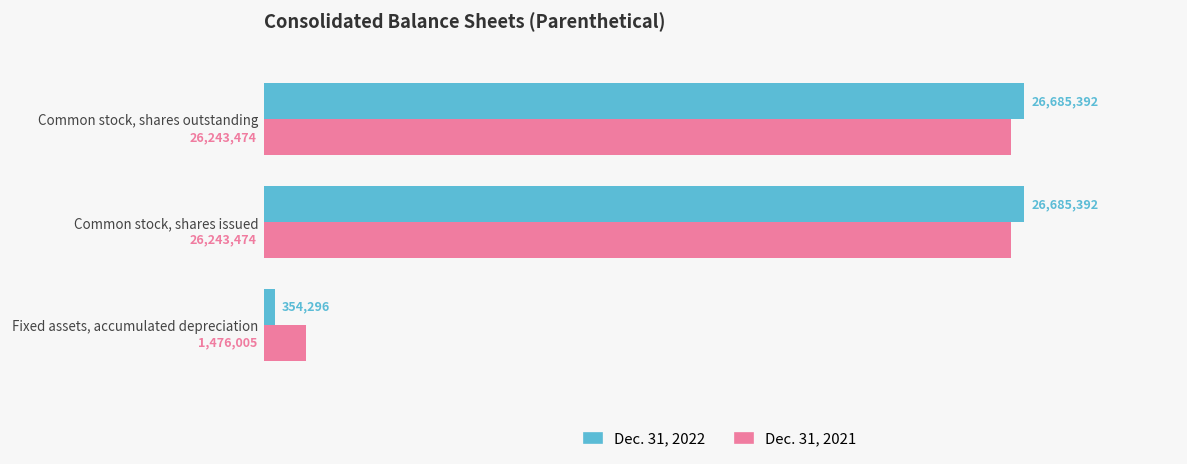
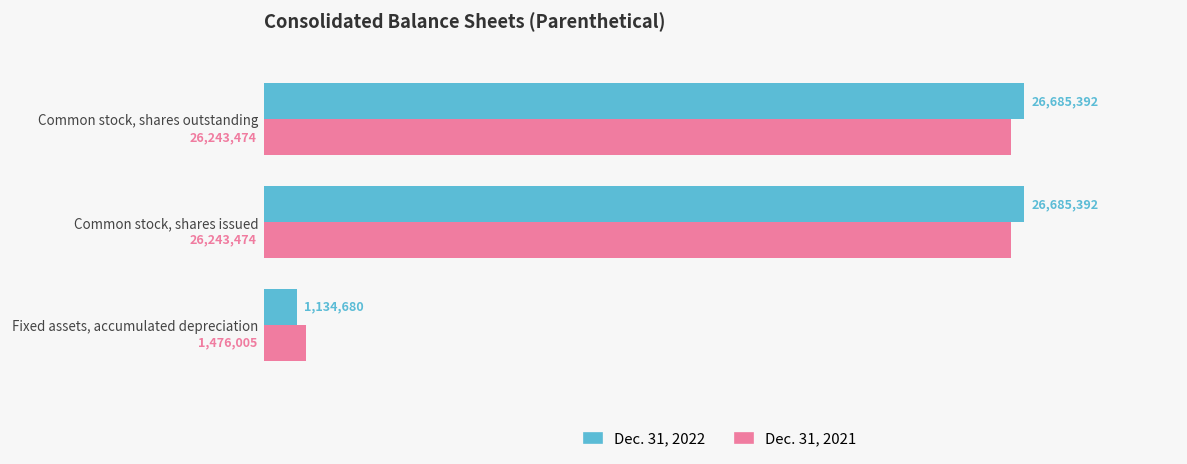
  {
    "Dec. 31, 2022": {
      "Common stock, shares outstanding": "26,685,392",
      "Common stock, shares issued": "26,685,392",
-     "Fixed assets, accumulated depreciation": "354,296"
+     "Fixed assets, accumulated depreciation": "1,134,680"
    }
  }
